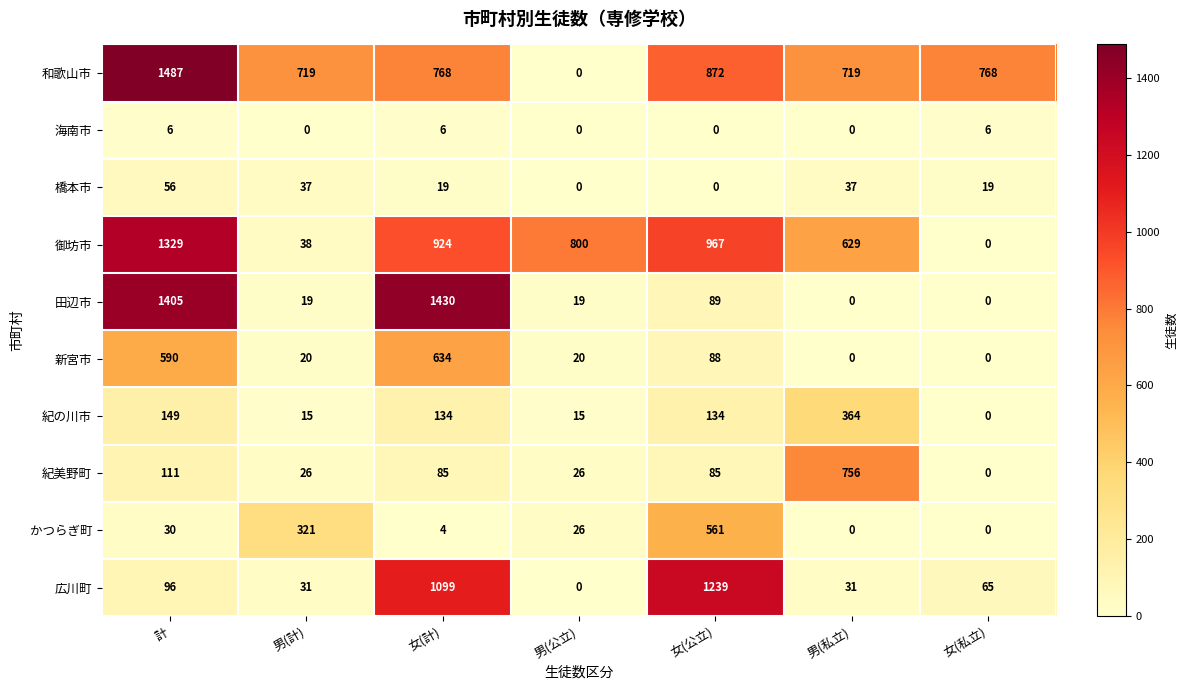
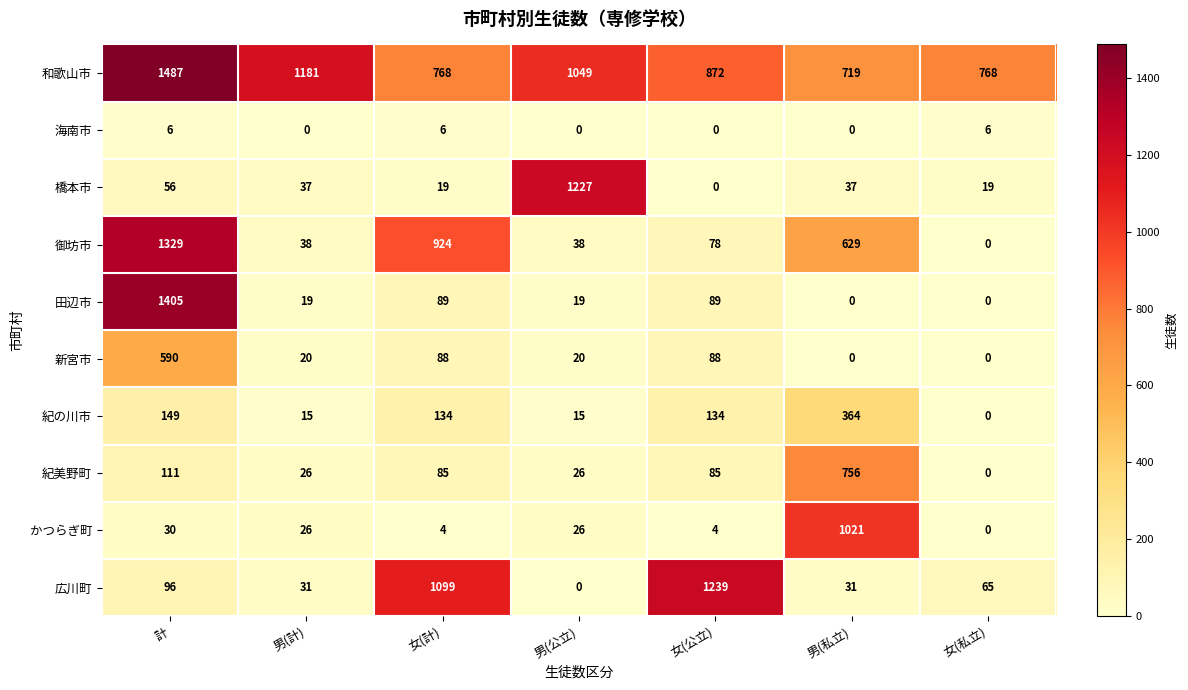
  {
    "和歌山市": {
      "計": 1487,
-     "男(計)": 719,
+     "男(計)": 1181,
      "女(計)": 768,
-     "男(公立)": 0,
+     "男(公立)": 1049,
      "女(公立)": 872,
      "男(私立)": 719,
      "女(私立)": 768
    },
    "海南市": {
      "計": 6,
      "男(計)": 0,
      "女(計)": 6,
      "男(公立)": 0,
      "女(公立)": 0,
      "男(私立)": 0,
      "女(私立)": 6
    },
    "橋本市": {
      "計": 56,
      "男(計)": 37,
      "女(計)": 19,
-     "男(公立)": 0,
+     "男(公立)": 1227,
      "女(公立)": 0,
      "男(私立)": 37,
      "女(私立)": 19
    },
    "御坊市": {
      "計": 1329,
      "男(計)": 38,
      "女(計)": 924,
-     "男(公立)": 800,
-     "女(公立)": 967,
+     "男(公立)": 38,
+     "女(公立)": 78,
      "男(私立)": 629,
      "女(私立)": 0
    },
    "田辺市": {
      "計": 1405,
      "男(計)": 19,
-     "女(計)": 1430,
+     "女(計)": 89,
      "男(公立)": 19,
      "女(公立)": 89,
      "男(私立)": 0,
      "女(私立)": 0
    },
    "新宮市": {
      "計": 590,
      "男(計)": 20,
-     "女(計)": 634,
+     "女(計)": 88,
      "男(公立)": 20,
      "女(公立)": 88,
      "男(私立)": 0,
      "女(私立)": 0
    },
    "紀の川市": {
      "計": 149,
      "男(計)": 15,
      "女(計)": 134,
      "男(公立)": 15,
      "女(公立)": 134,
      "男(私立)": 364,
      "女(私立)": 0
    },
    "紀美野町": {
      "計": 111,
      "男(計)": 26,
      "女(計)": 85,
      "男(公立)": 26,
      "女(公立)": 85,
      "男(私立)": 756,
      "女(私立)": 0
    },
    "かつらぎ町": {
      "計": 30,
-     "男(計)": 321,
+     "男(計)": 26,
      "女(計)": 4,
      "男(公立)": 26,
-     "女(公立)": 561,
-     "男(私立)": 0,
+     "女(公立)": 4,
+     "男(私立)": 1021,
      "女(私立)": 0
    },
    "広川町": {
      "計": 96,
      "男(計)": 31,
      "女(計)": 1099,
      "男(公立)": 0,
      "女(公立)": 1239,
      "男(私立)": 31,
      "女(私立)": 65
    }
  }
